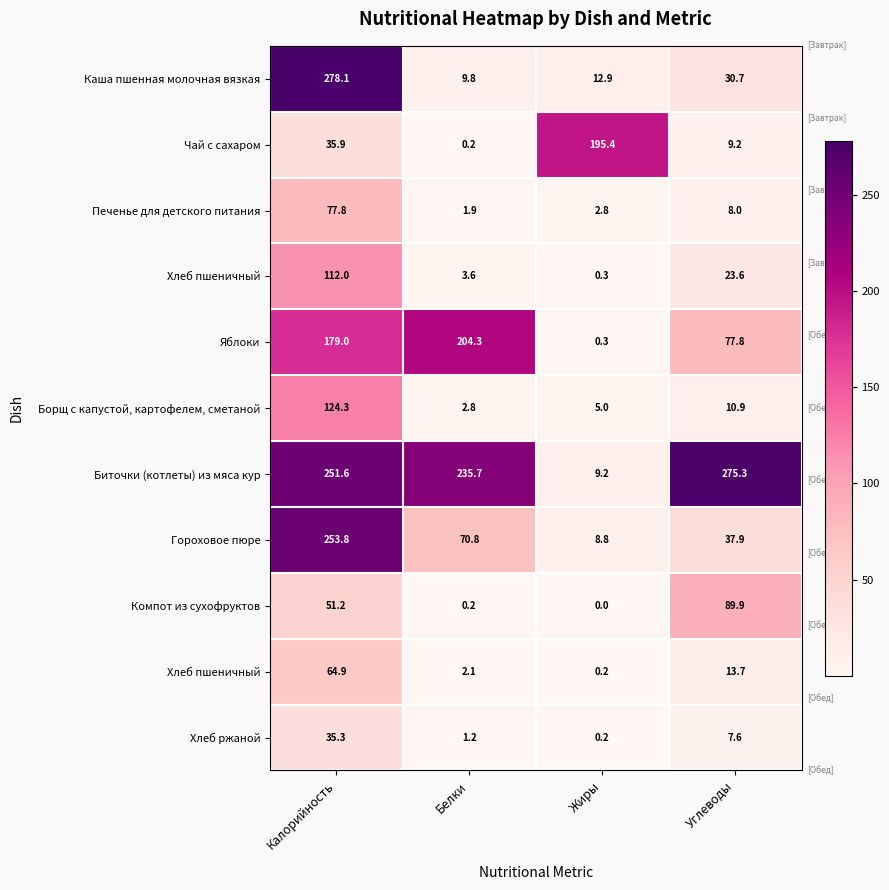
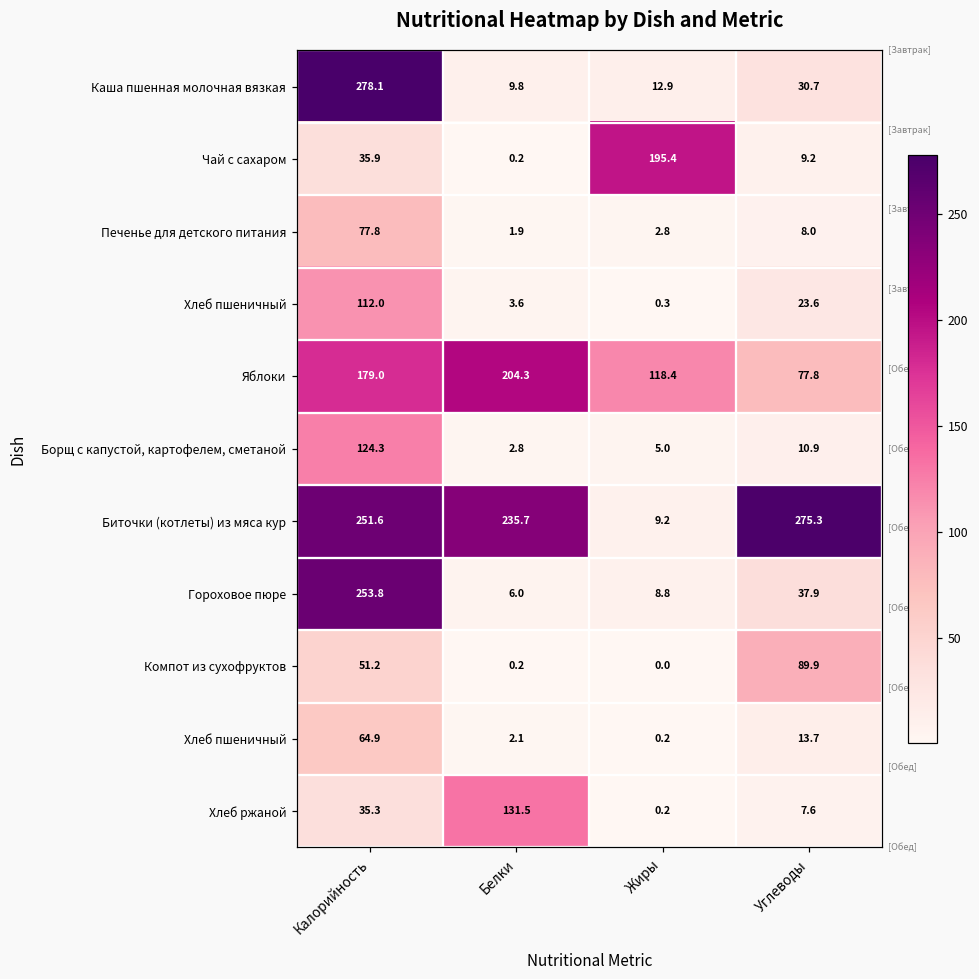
  {
    "Каша пшенная молочная вязкая": {
      "Калорийность": 278.1,
      "Белки": 9.8,
      "Жиры": 12.9,
      "Углеводы": 30.7
    },
    "Чай с сахаром": {
      "Калорийность": 35.9,
      "Белки": 0.2,
      "Жиры": 195.4,
      "Углеводы": 9.2
    },
    "Печенье для детского питания": {
      "Калорийность": 77.8,
      "Белки": 1.9,
      "Жиры": 2.8,
      "Углеводы": 8.0
    },
    "Яблоки": {
      "Калорийность": 179.0,
      "Белки": 204.3,
-     "Жиры": 0.3,
+     "Жиры": 118.4,
      "Углеводы": 77.8
    },
    "Борщ с капустой, картофелем, сметаной": {
      "Калорийность": 124.3,
      "Белки": 2.8,
      "Жиры": 5.0,
      "Углеводы": 10.9
    },
    "Биточки (котлеты) из мяса кур": {
      "Калорийность": 251.6,
      "Белки": 235.7,
      "Жиры": 9.2,
      "Углеводы": 275.3
    },
    "Гороховое пюре": {
      "Калорийность": 253.8,
-     "Белки": 70.8,
+     "Белки": 6.0,
      "Жиры": 8.8,
      "Углеводы": 37.9
    },
    "Компот из сухофруктов": {
      "Калорийность": 51.2,
      "Белки": 0.2,
      "Жиры": 0.0,
      "Углеводы": 89.9
    },
    "Хлеб ржаной": {
      "Калорийность": 35.3,
-     "Белки": 1.2,
+     "Белки": 131.5,
      "Жиры": 0.2,
      "Углеводы": 7.6
    }
  }
